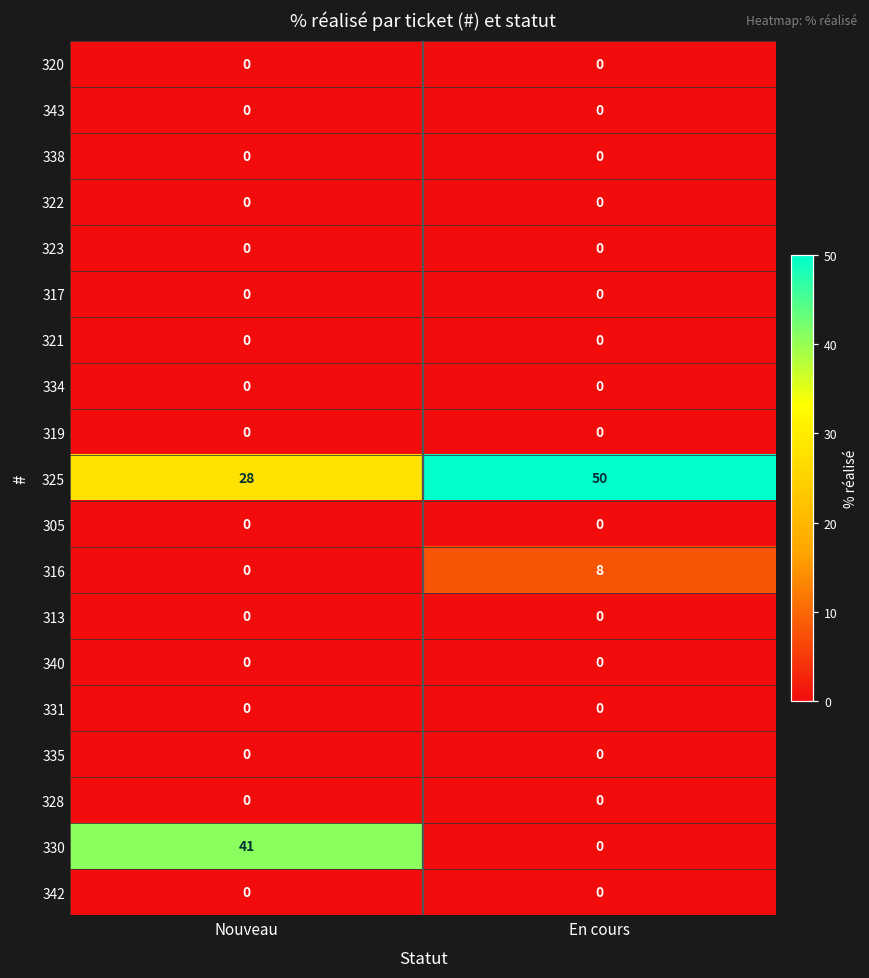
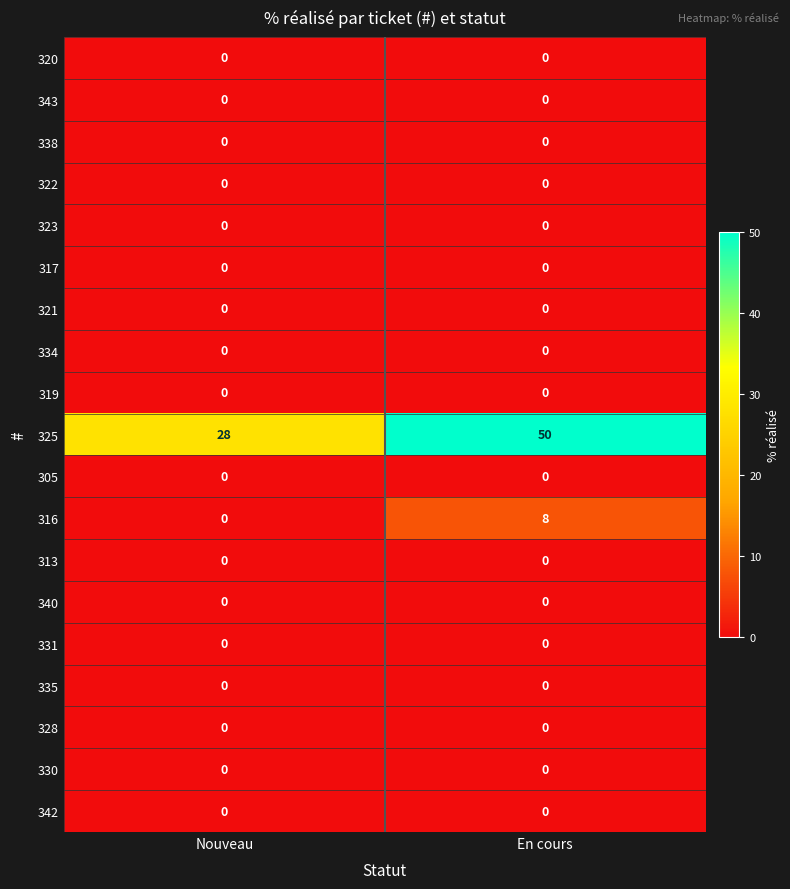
  {
    "320": {
      "Nouveau": 0,
      "En cours": 0
    },
    "343": {
      "Nouveau": 0,
      "En cours": 0
    },
    "338": {
      "Nouveau": 0,
      "En cours": 0
    },
    "322": {
      "Nouveau": 0,
      "En cours": 0
    },
    "323": {
      "Nouveau": 0,
      "En cours": 0
    },
    "317": {
      "Nouveau": 0,
      "En cours": 0
    },
    "321": {
      "Nouveau": 0,
      "En cours": 0
    },
    "334": {
      "Nouveau": 0,
      "En cours": 0
    },
    "319": {
      "Nouveau": 0,
      "En cours": 0
    },
    "325": {
      "Nouveau": 28,
      "En cours": 50
    },
    "305": {
      "Nouveau": 0,
      "En cours": 0
    },
    "316": {
      "Nouveau": 0,
      "En cours": 8
    },
    "313": {
      "Nouveau": 0,
      "En cours": 0
    },
    "340": {
      "Nouveau": 0,
      "En cours": 0
    },
    "331": {
      "Nouveau": 0,
      "En cours": 0
    },
    "335": {
      "Nouveau": 0,
      "En cours": 0
    },
    "328": {
      "Nouveau": 0,
      "En cours": 0
    },
    "330": {
-     "Nouveau": 41,
+     "Nouveau": 0,
      "En cours": 0
    },
    "342": {
      "Nouveau": 0,
      "En cours": 0
    }
  }
